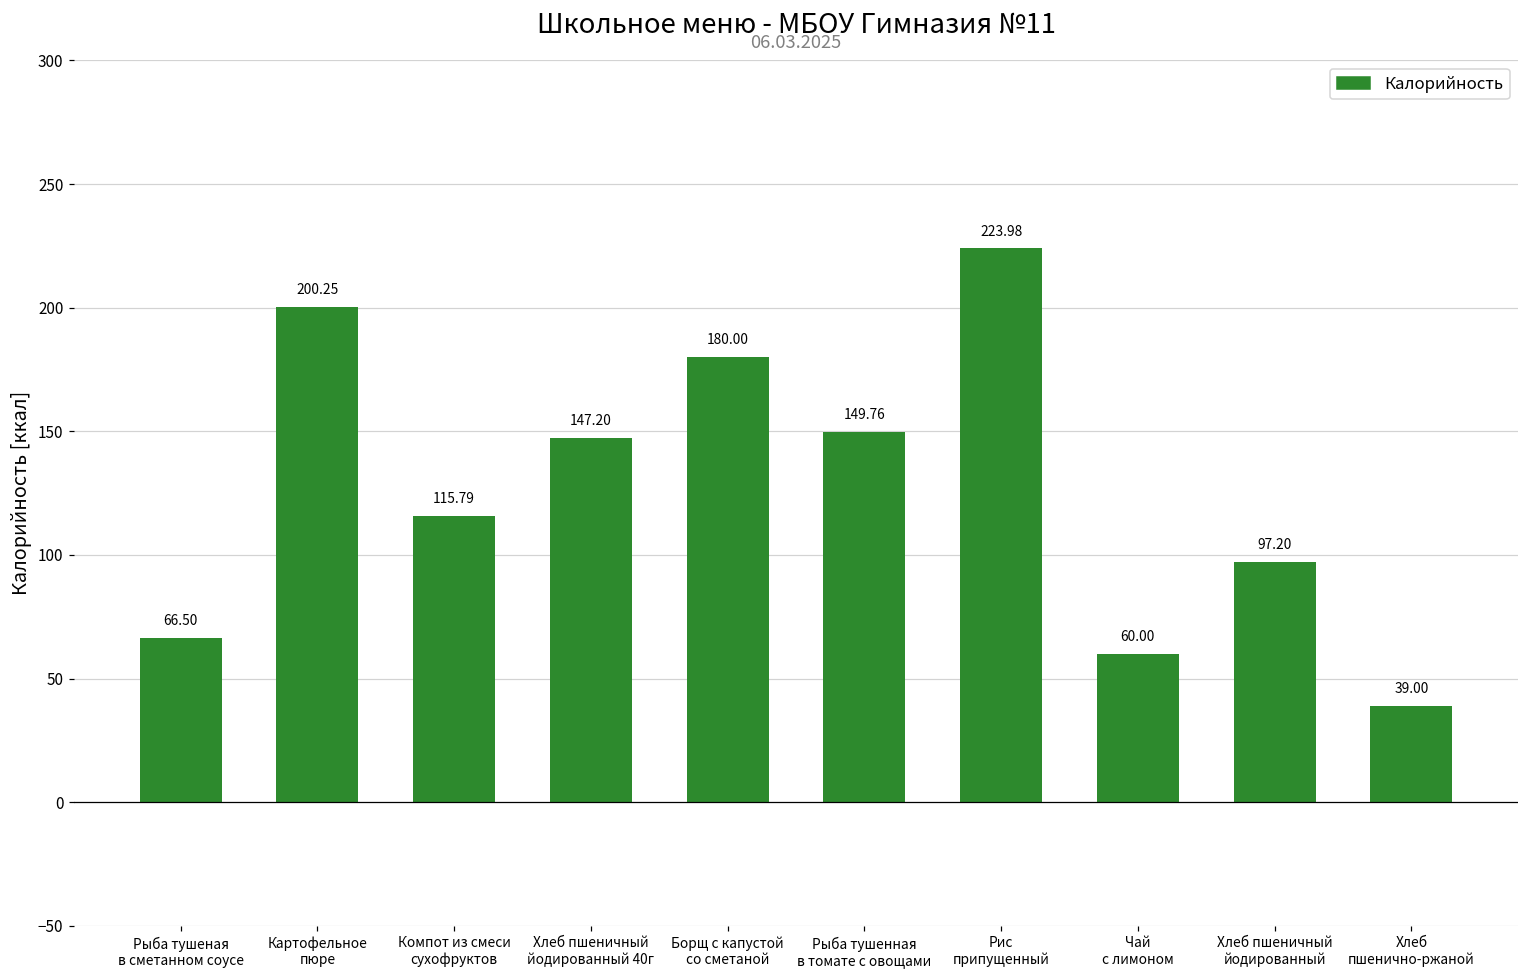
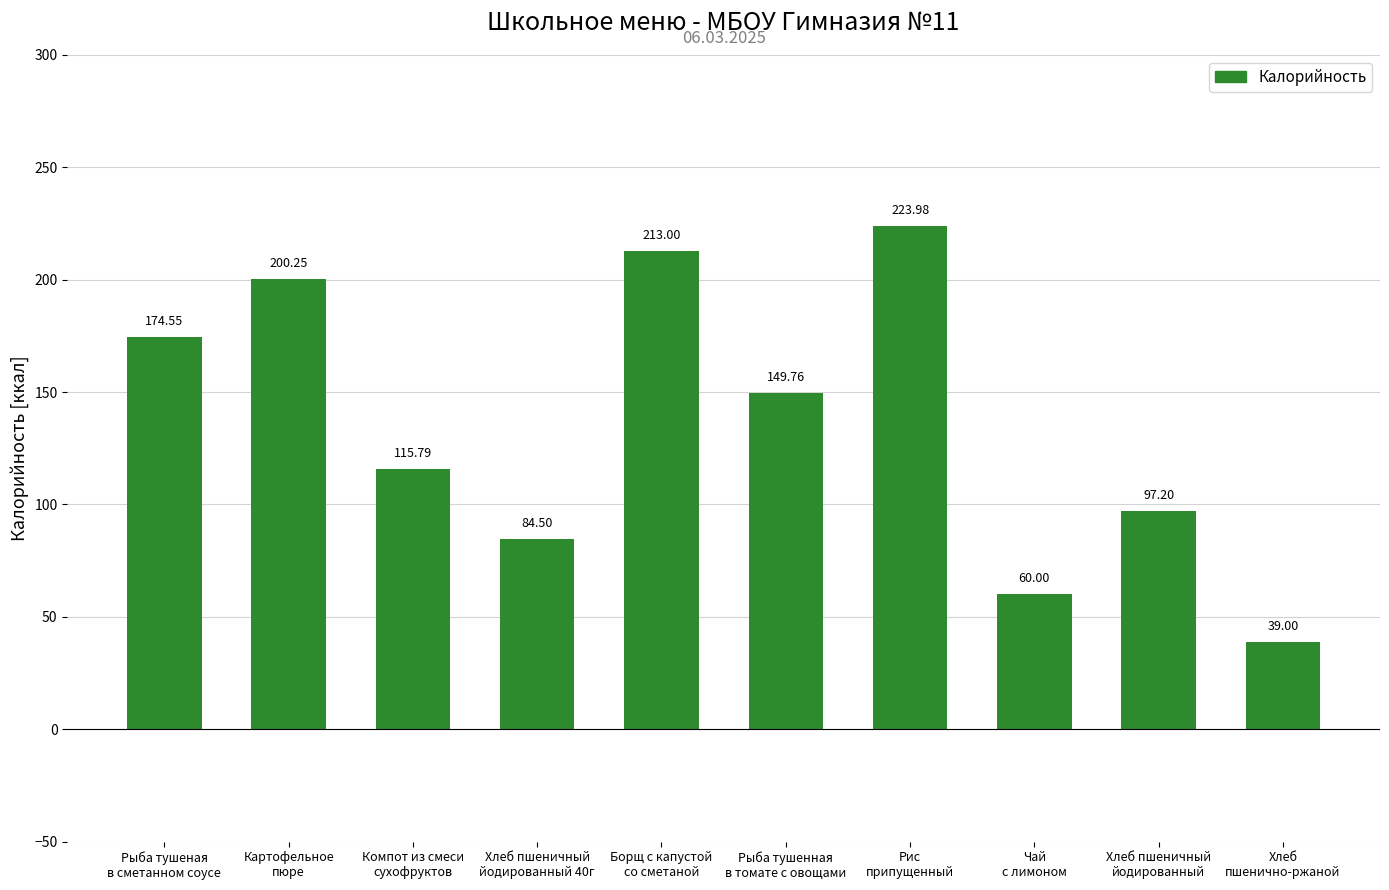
  {
-   "Рыба тушеная в сметанном соусе": 66.50,
+   "Рыба тушеная в сметанном соусе": 174.55,
    "Картофельное пюре": 200.25,
    "Компот из смеси сухофруктов": 115.79,
-   "Хлеб пшеничный йодированный 40г": 147.20,
-   "Борщ с капустой со сметаной": 180.00,
+   "Хлеб пшеничный йодированный 40г": 84.50,
+   "Борщ с капустой со сметаной": 213.00,
    "Рыба тушенная в томате с овощами": 149.76,
    "Рис припущенный": 223.98,
    "Чай с лимоном": 60.00,
    "Хлеб пшеничный йодированный": 97.20,
    "Хлеб пшенично-ржаной": 39.00
  }
